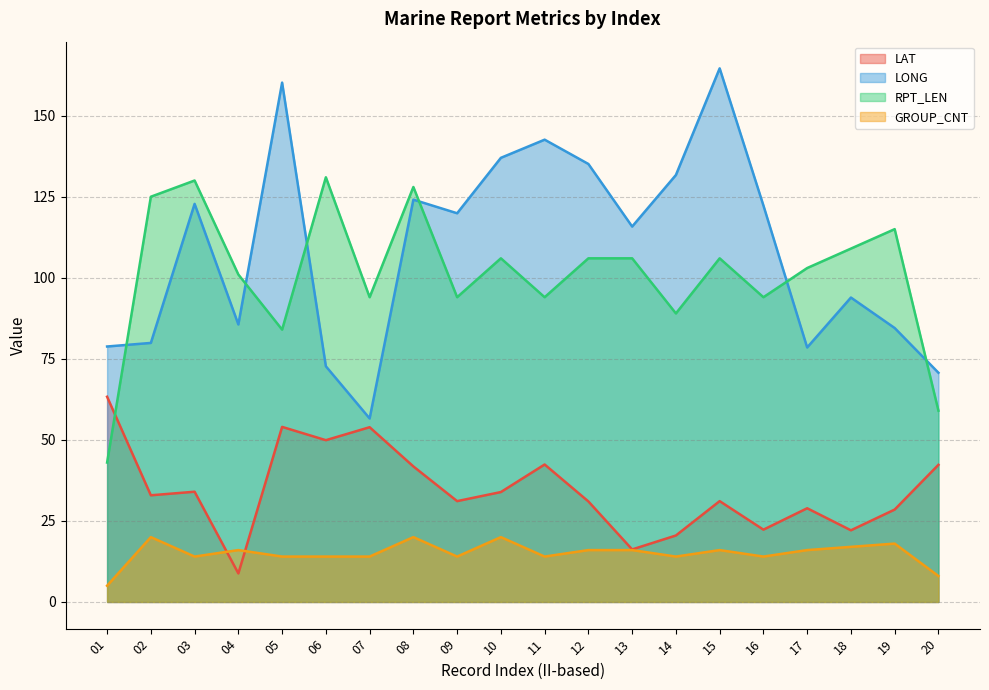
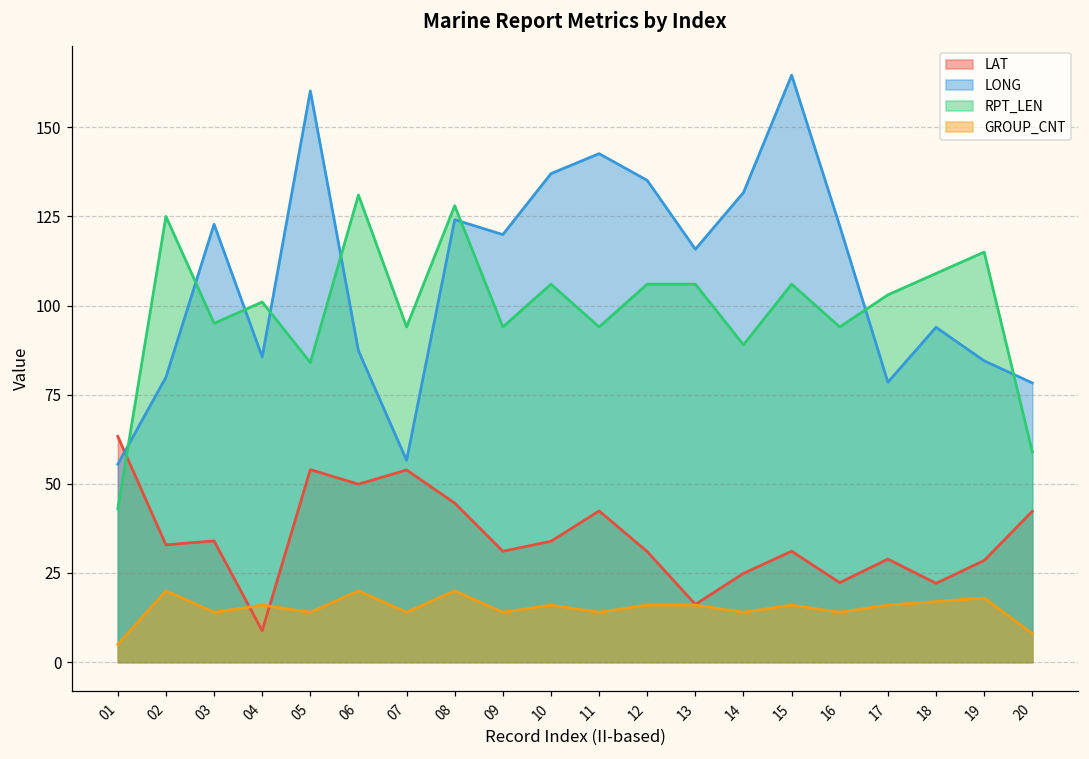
  {
    "LAT": {
      "01": 63,
      "02": 33,
      "03": 34,
      "04": 9,
      "05": 54,
      "06": 50,
      "07": 54,
-     "08": 42,
+     "08": 45,
      "09": 31,
      "10": 34,
      "11": 42,
      "12": 31,
-     "14": 21,
+     "14": 25,
      "15": 31,
      "16": 22,
      "17": 29,
      "18": 22,
      "19": 29,
      "20": 42
    },
    "LONG": {
-     "01": 79,
+     "01": 56,
      "02": 80,
      "03": 123,
      "04": 86,
      "05": 160,
-     "06": 73,
+     "06": 87,
      "07": 57,
      "08": 124,
      "09": 120,
      "10": 137,
      "11": 143,
      "12": 135,
      "13": 116,
      "14": 132,
      "15": 165,
      "16": 122,
      "17": 79,
      "18": 94,
      "19": 85,
-     "20": 71
+     "20": 78
    },
    "RPT_LEN": {
      "01": 43,
      "02": 125,
-     "03": 130,
+     "03": 95,
      "04": 101,
      "05": 84,
      "06": 131,
      "07": 94,
      "08": 128,
      "09": 94,
      "10": 106,
      "11": 94,
      "12": 106,
      "13": 106,
      "14": 89,
      "15": 106,
      "16": 94,
      "17": 103,
      "18": 109,
      "19": 115,
      "20": 59
    },
    "GROUP_CNT": {
      "01": 5,
      "02": 20,
      "03": 14,
      "04": 16,
      "05": 14,
-     "06": 14,
+     "06": 20,
      "07": 14,
      "08": 20,
      "09": 14,
-     "10": 20,
+     "10": 16,
      "11": 14,
      "12": 16,
      "14": 14,
      "15": 16,
      "16": 14,
      "17": 16,
      "18": 17,
      "19": 18,
      "20": 8
    }
  }
